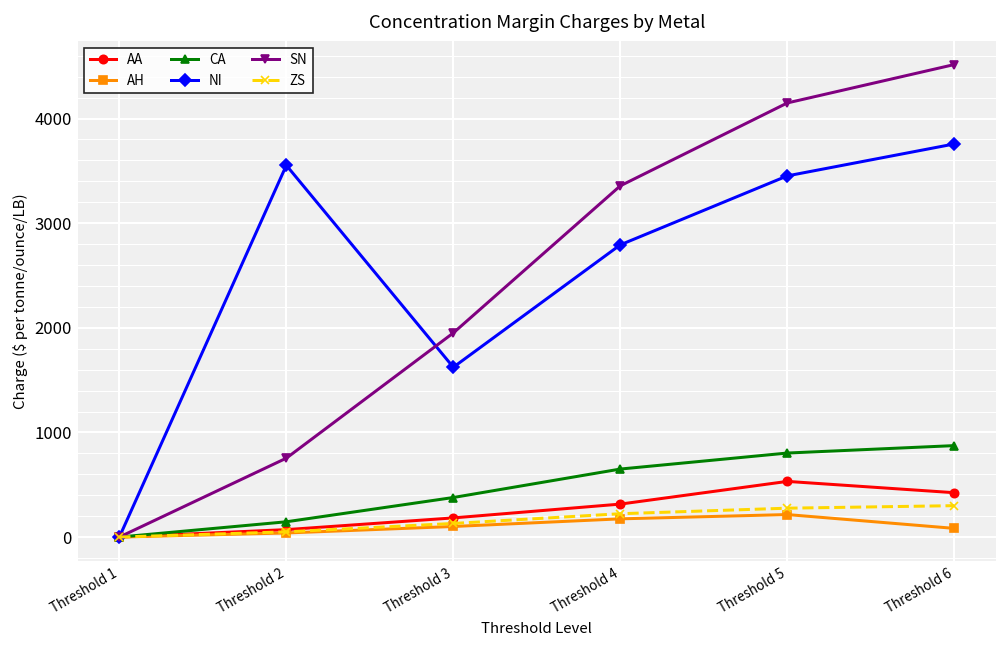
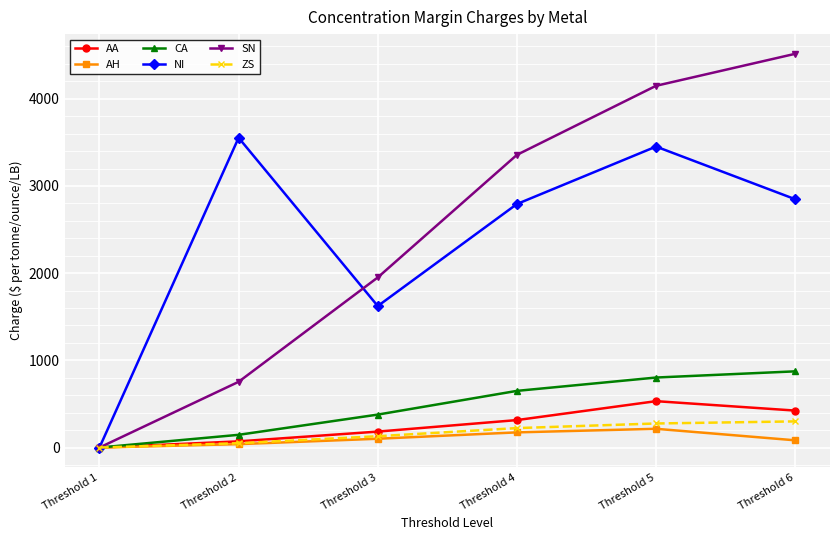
  {
    "AA": {
      "Threshold 3": 200,
      "Threshold 4": 300,
      "Threshold 5": 500,
      "Threshold 6": 400
    },
    "AH": {
      "Threshold 4": 200,
      "Threshold 5": 200,
      "Threshold 6": 100
    },
    "CA": {
      "Threshold 2": 100,
      "Threshold 3": 400,
      "Threshold 4": 700,
      "Threshold 5": 800,
      "Threshold 6": 900
    },
    "NI": {
      "Threshold 2": 3600,
      "Threshold 3": 1600,
      "Threshold 4": 2800,
      "Threshold 5": 3500,
-     "Threshold 6": 3800
+     "Threshold 6": 2800
    },
    "SN": {
      "Threshold 2": 800,
      "Threshold 3": 2000,
      "Threshold 4": 3400,
      "Threshold 5": 4100,
      "Threshold 6": 4500
    },
    "ZS": {
      "Threshold 4": 200,
      "Threshold 5": 300,
      "Threshold 6": 300
    }
  }
